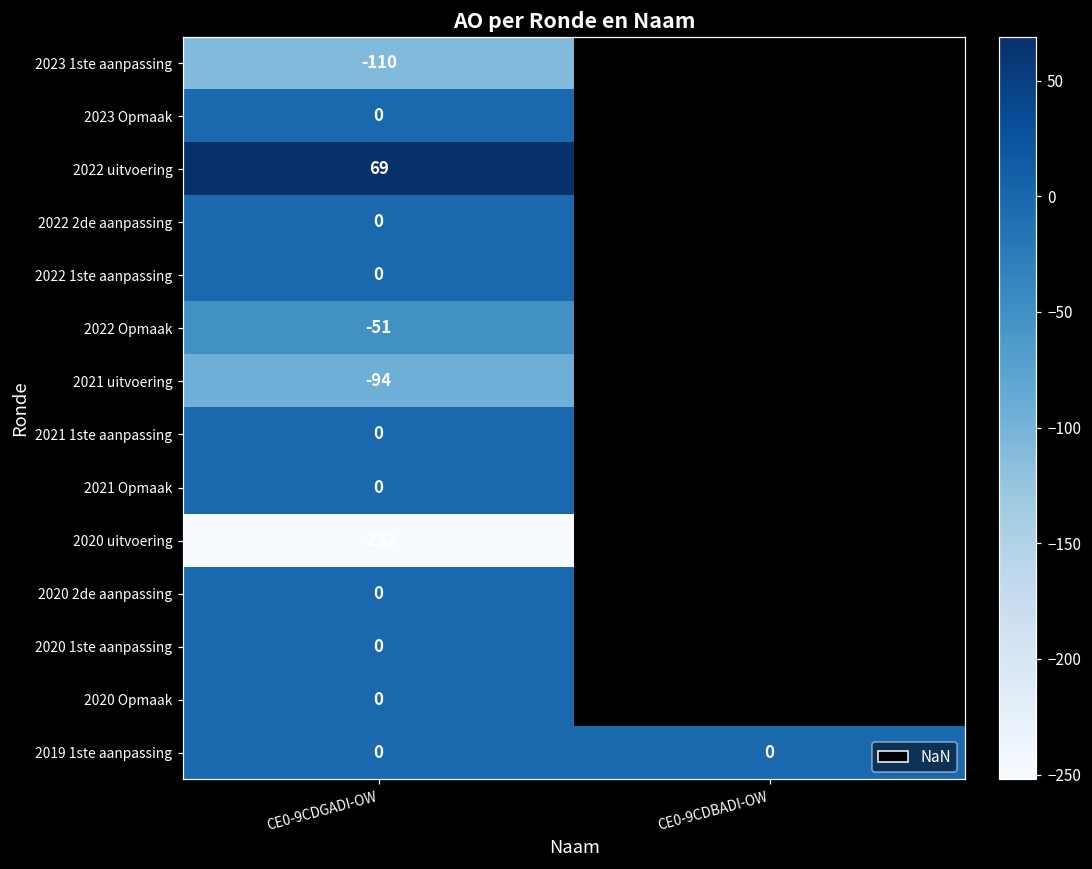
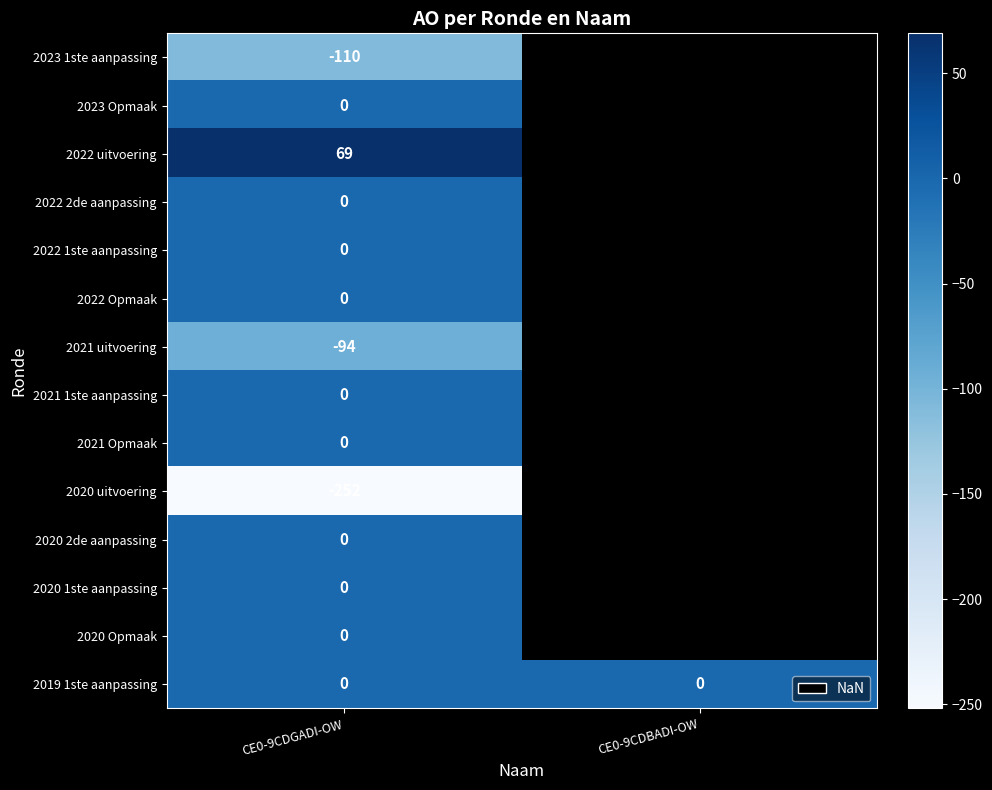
  {
    "2023 1ste aanpassing": {
      "CE0-9CDGADI-OW": -110
    },
    "2023 Opmaak": {
      "CE0-9CDGADI-OW": 0
    },
    "2022 uitvoering": {
      "CE0-9CDGADI-OW": 69
    },
    "2022 2de aanpassing": {
      "CE0-9CDGADI-OW": 0
    },
    "2022 1ste aanpassing": {
      "CE0-9CDGADI-OW": 0
    },
    "2022 Opmaak": {
-     "CE0-9CDGADI-OW": -51
+     "CE0-9CDGADI-OW": 0
    },
    "2021 uitvoering": {
      "CE0-9CDGADI-OW": -94
    },
    "2021 1ste aanpassing": {
      "CE0-9CDGADI-OW": 0
    },
    "2021 Opmaak": {
      "CE0-9CDGADI-OW": 0
    },
    "2020 2de aanpassing": {
      "CE0-9CDGADI-OW": 0
    },
    "2020 1ste aanpassing": {
      "CE0-9CDGADI-OW": 0
    },
    "2020 Opmaak": {
      "CE0-9CDGADI-OW": 0
    },
    "2019 1ste aanpassing": {
      "CE0-9CDGADI-OW": 0,
      "CE0-9CDBADI-OW": 0
    }
  }
